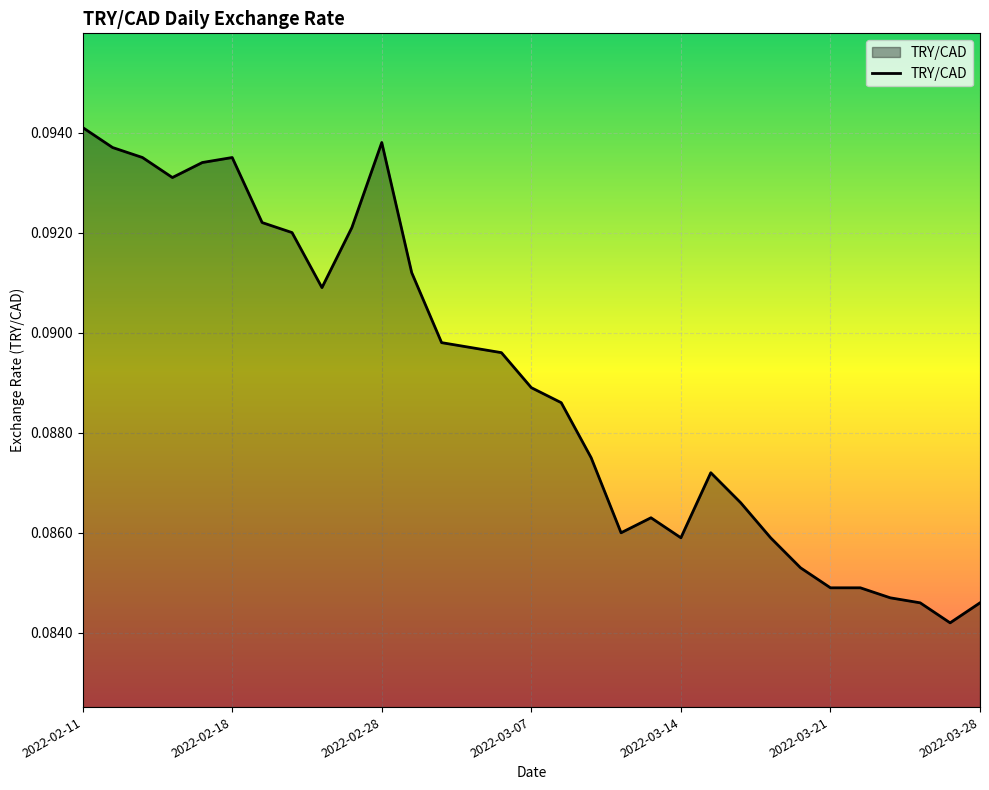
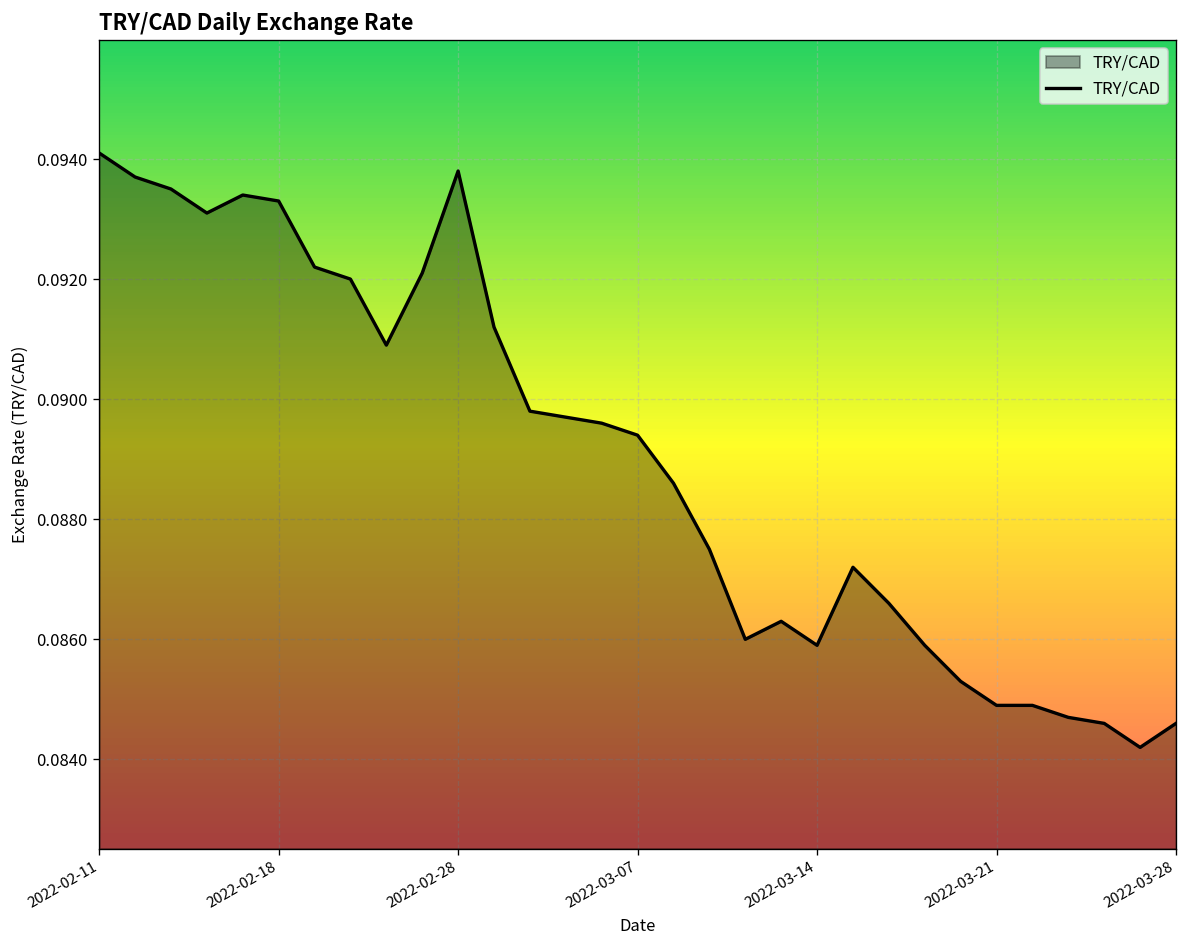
  {
    "2022-02-11": 0.0941,
-   "2022-02-18": 0.0935,
+   "2022-02-18": 0.0933,
    "2022-02-28": 0.0938,
-   "2022-03-07": 0.0889,
+   "2022-03-07": 0.0894,
    "2022-03-14": 0.0859,
    "2022-03-21": 0.0849,
    "2022-03-28": 0.0846
  }
